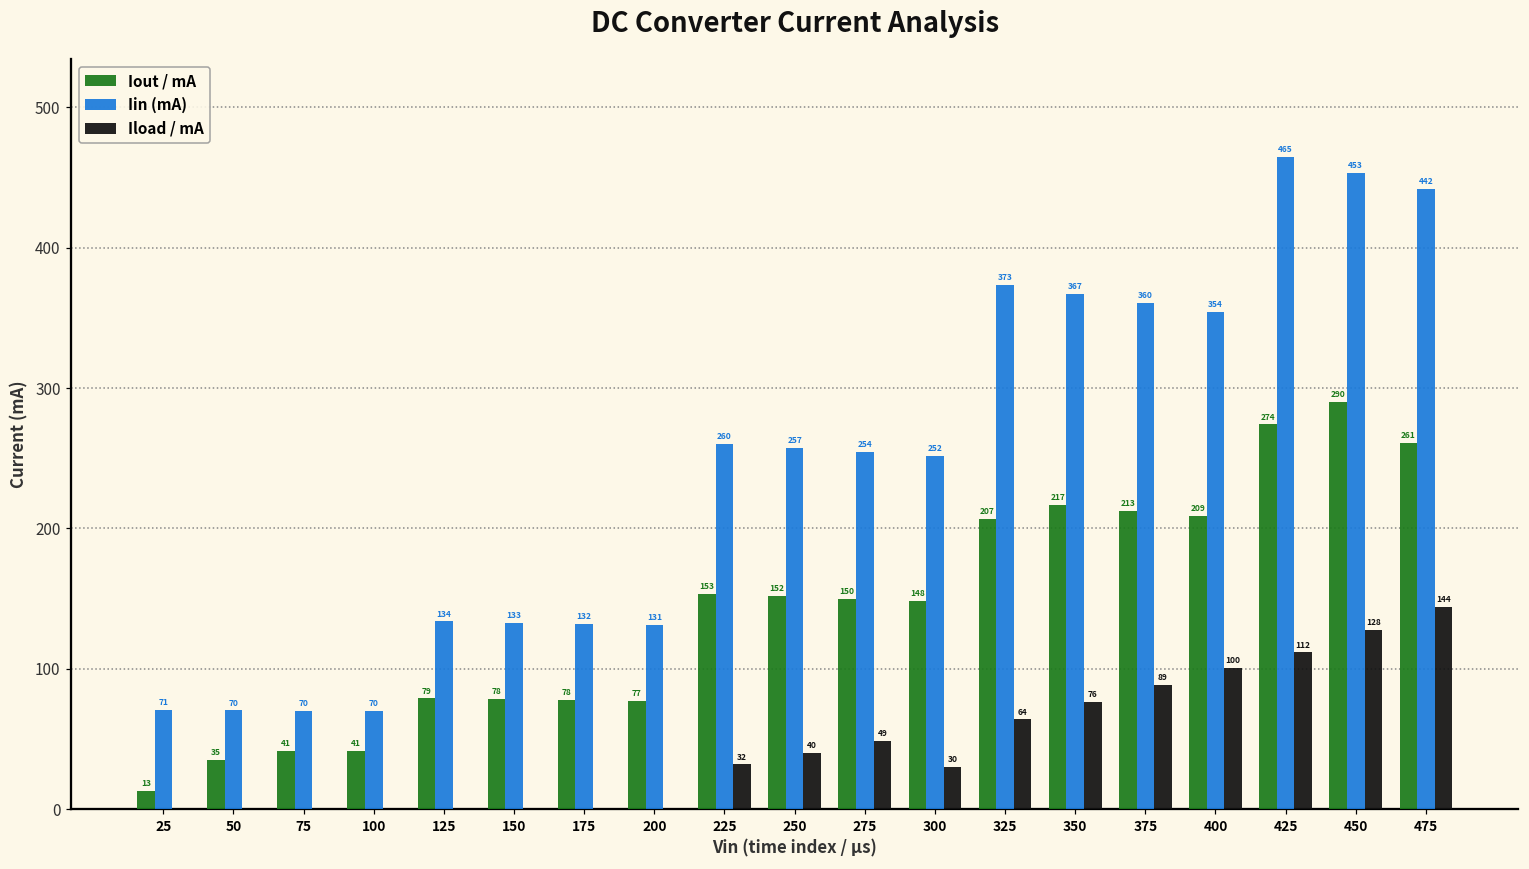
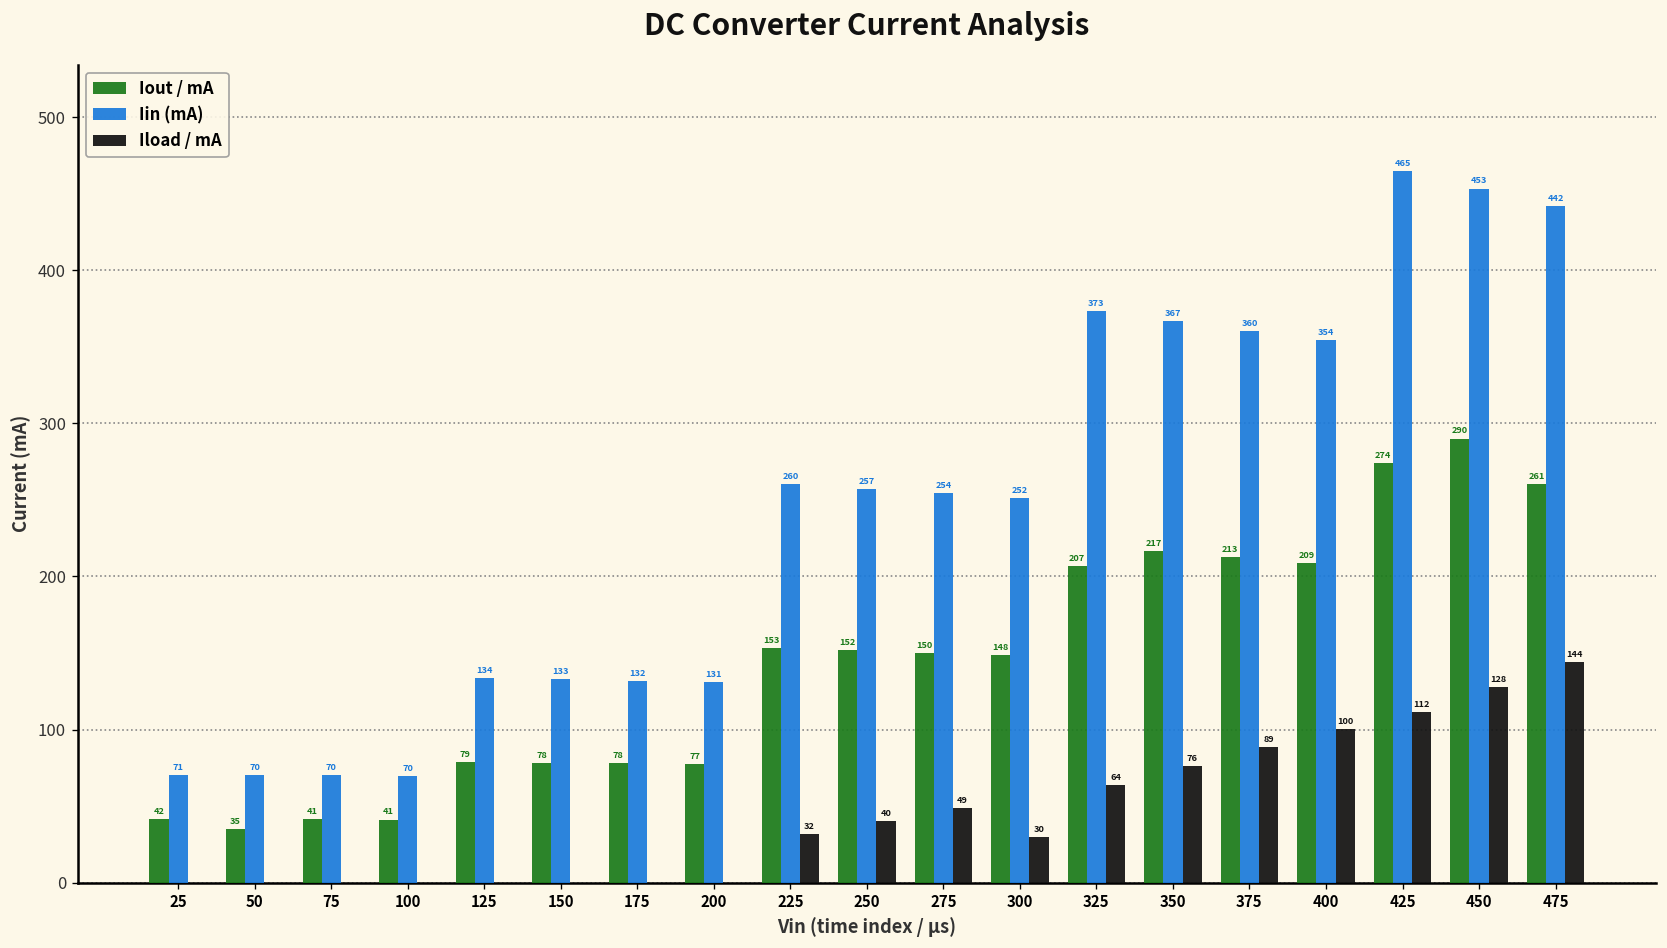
  {
    "Iout / mA": {
-     "25": 13,
+     "25": 42,
      "50": 35,
      "75": 41,
      "100": 41,
      "125": 79,
      "150": 78,
      "175": 78,
      "200": 77,
      "225": 153,
      "250": 152,
      "275": 150,
      "300": 148,
      "325": 207,
      "350": 217,
      "375": 213,
      "400": 209,
      "425": 274,
      "450": 290,
      "475": 261
    },
    "Iin (mA)": {
      "25": 71,
      "50": 70,
      "75": 70,
      "100": 70,
      "125": 134,
      "150": 133,
      "175": 132,
      "200": 131,
      "225": 260,
      "250": 257,
      "275": 254,
      "300": 252,
      "325": 373,
      "350": 367,
      "375": 360,
      "400": 354,
      "425": 465,
      "450": 453,
      "475": 442
    },
    "Iload / mA": {
      "225": 32,
      "250": 40,
      "275": 49,
      "300": 30,
      "325": 64,
      "350": 76,
      "375": 89,
      "400": 100,
      "425": 112,
      "450": 128,
      "475": 144
    }
  }
